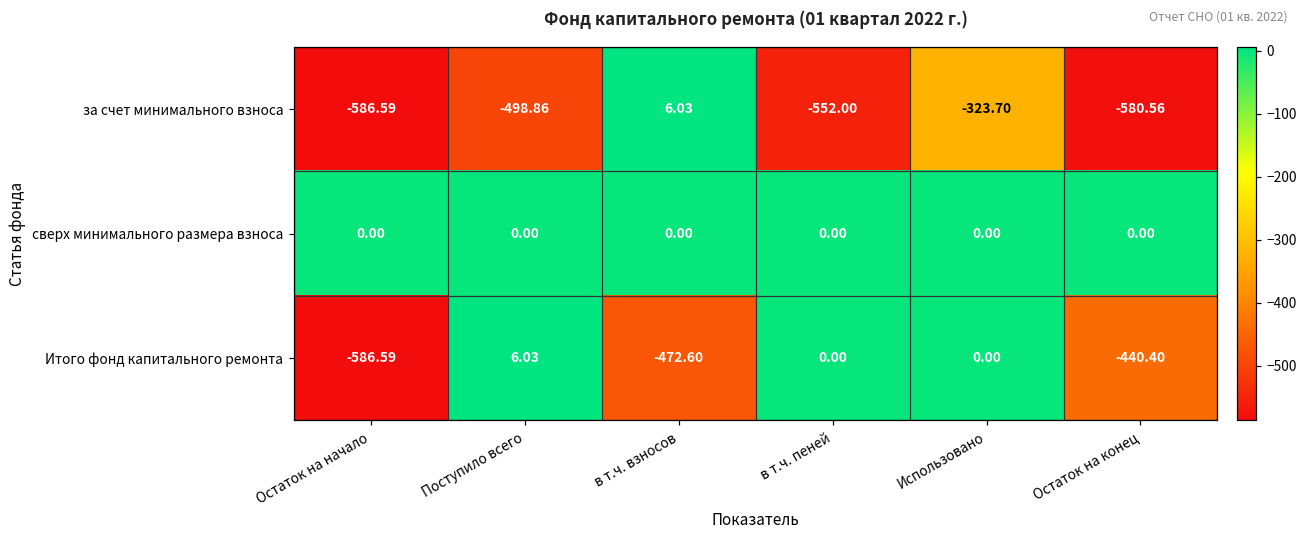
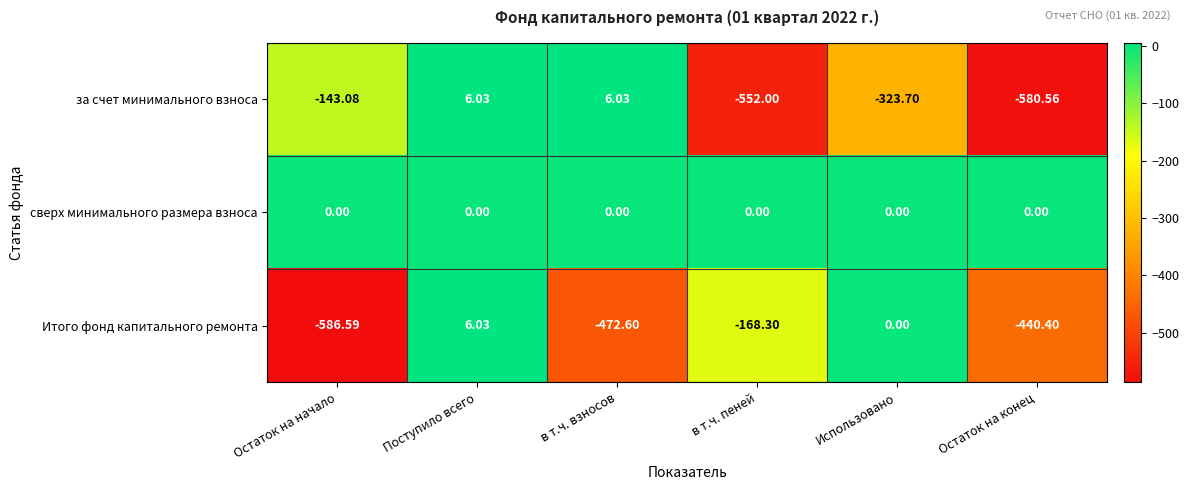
  {
    "за счет минимального взноса": {
-     "Остаток на начало": -586.59,
-     "Поступило всего": -498.86,
+     "Остаток на начало": -143.08,
+     "Поступило всего": 6.03,
      "в т.ч. взносов": 6.03,
      "в т.ч. пеней": -552.00,
      "Использовано": -323.70,
      "Остаток на конец": -580.56
    },
    "сверх минимального размера взноса": {
      "Остаток на начало": 0.00,
      "Поступило всего": 0.00,
      "в т.ч. взносов": 0.00,
      "в т.ч. пеней": 0.00,
      "Использовано": 0.00,
      "Остаток на конец": 0.00
    },
    "Итого фонд капитального ремонта": {
      "Остаток на начало": -586.59,
      "Поступило всего": 6.03,
      "в т.ч. взносов": -472.60,
-     "в т.ч. пеней": 0.00,
+     "в т.ч. пеней": -168.30,
      "Использовано": 0.00,
      "Остаток на конец": -440.40
    }
  }
